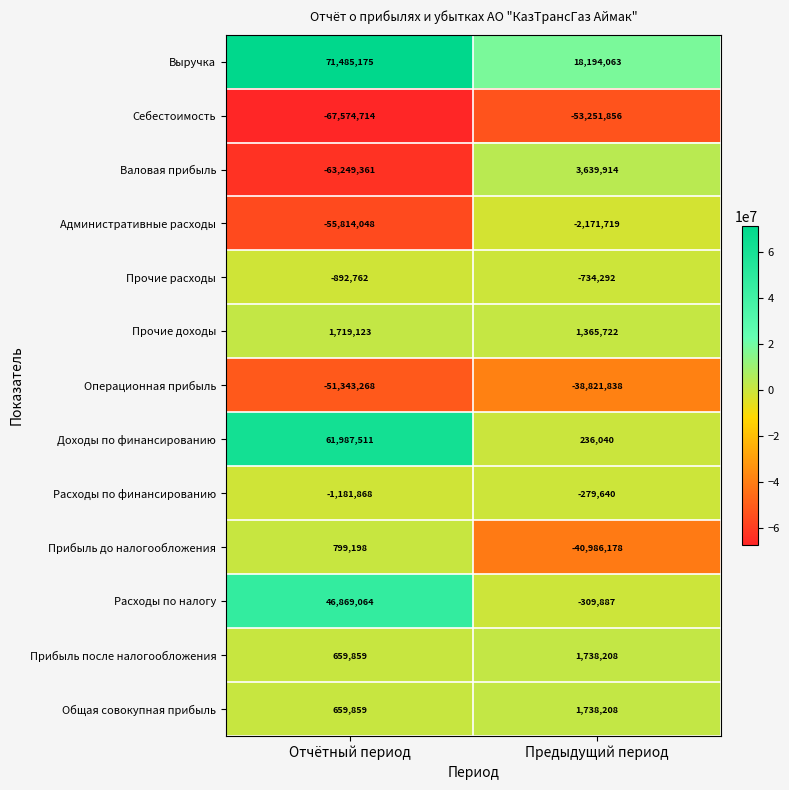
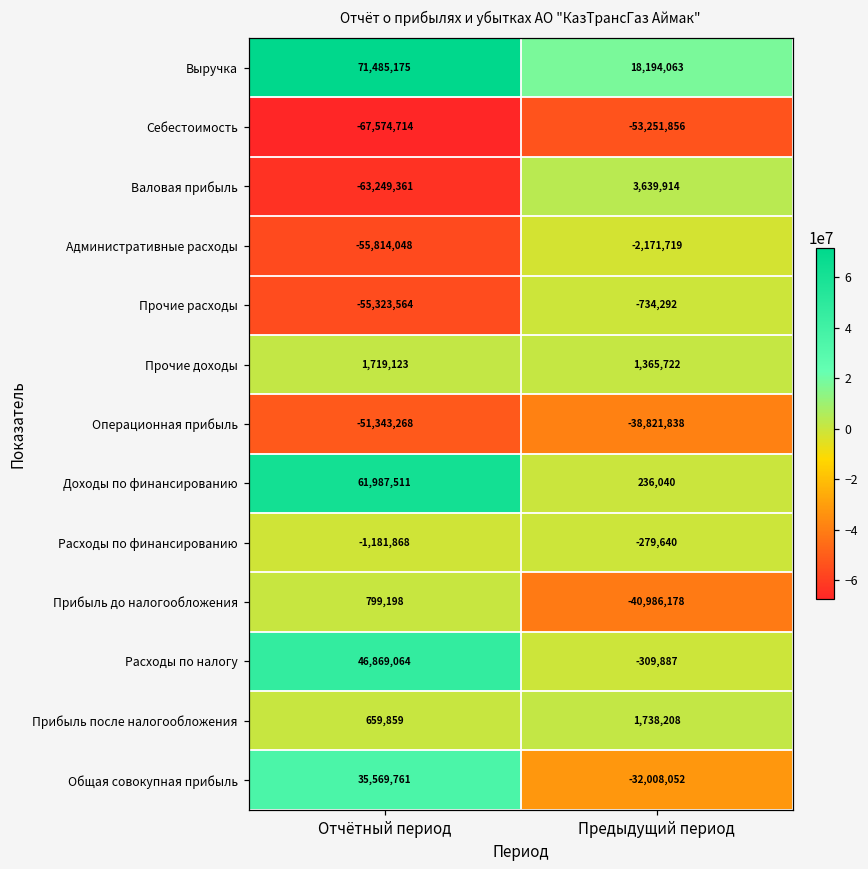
  {
    "Выручка": {
      "Отчётный период": "71,485,175",
      "Предыдущий период": "18,194,063"
    },
    "Себестоимость": {
      "Отчётный период": "-67,574,714",
      "Предыдущий период": "-53,251,856"
    },
    "Валовая прибыль": {
      "Отчётный период": "-63,249,361",
      "Предыдущий период": "3,639,914"
    },
    "Административные расходы": {
      "Отчётный период": "-55,814,048",
      "Предыдущий период": "-2,171,719"
    },
    "Прочие расходы": {
-     "Отчётный период": "-892,762",
+     "Отчётный период": "-55,323,564",
      "Предыдущий период": "-734,292"
    },
    "Прочие доходы": {
      "Отчётный период": "1,719,123",
      "Предыдущий период": "1,365,722"
    },
    "Операционная прибыль": {
      "Отчётный период": "-51,343,268",
      "Предыдущий период": "-38,821,838"
    },
    "Доходы по финансированию": {
      "Отчётный период": "61,987,511",
      "Предыдущий период": "236,040"
    },
    "Расходы по финансированию": {
      "Отчётный период": "-1,181,868",
      "Предыдущий период": "-279,640"
    },
    "Прибыль до налогообложения": {
      "Отчётный период": "799,198",
      "Предыдущий период": "-40,986,178"
    },
    "Расходы по налогу": {
      "Отчётный период": "46,869,064",
      "Предыдущий период": "-309,887"
    },
    "Прибыль после налогообложения": {
      "Отчётный период": "659,859",
      "Предыдущий период": "1,738,208"
    },
    "Общая совокупная прибыль": {
-     "Отчётный период": "659,859",
-     "Предыдущий период": "1,738,208"
+     "Отчётный период": "35,569,761",
+     "Предыдущий период": "-32,008,052"
    }
  }
